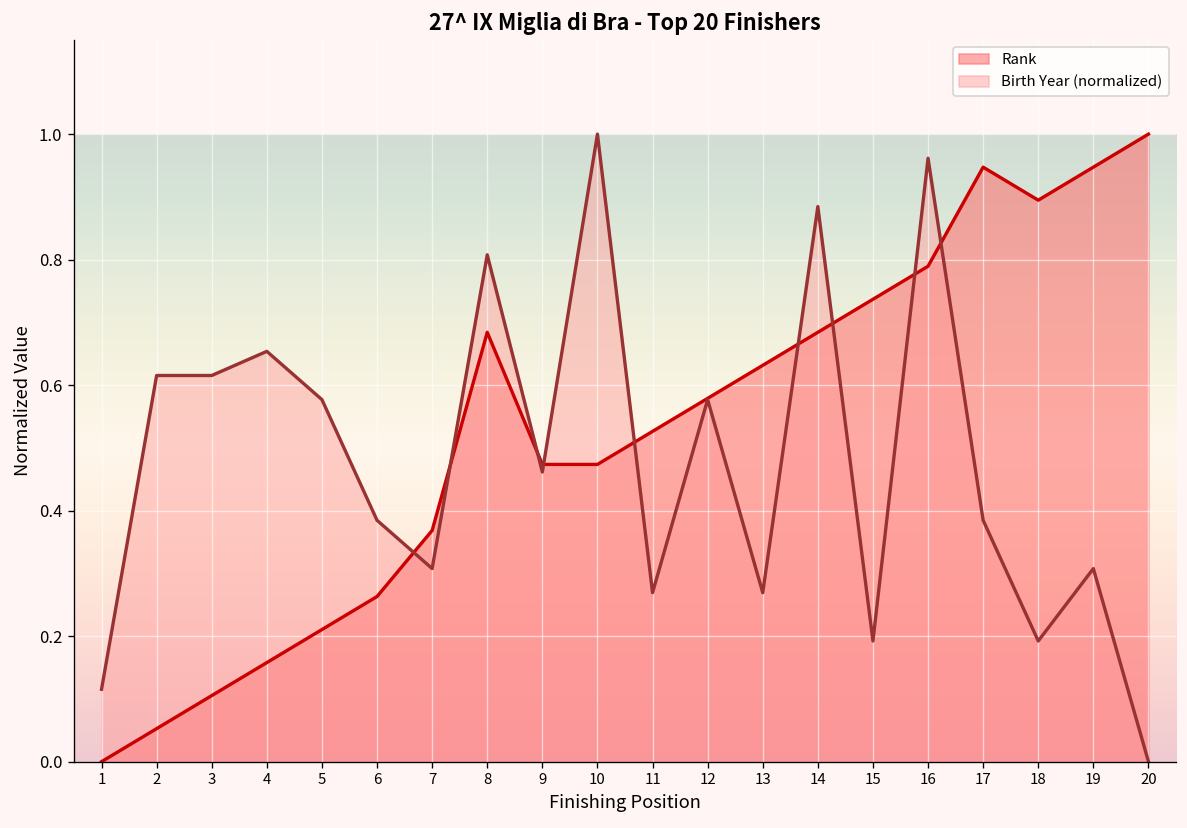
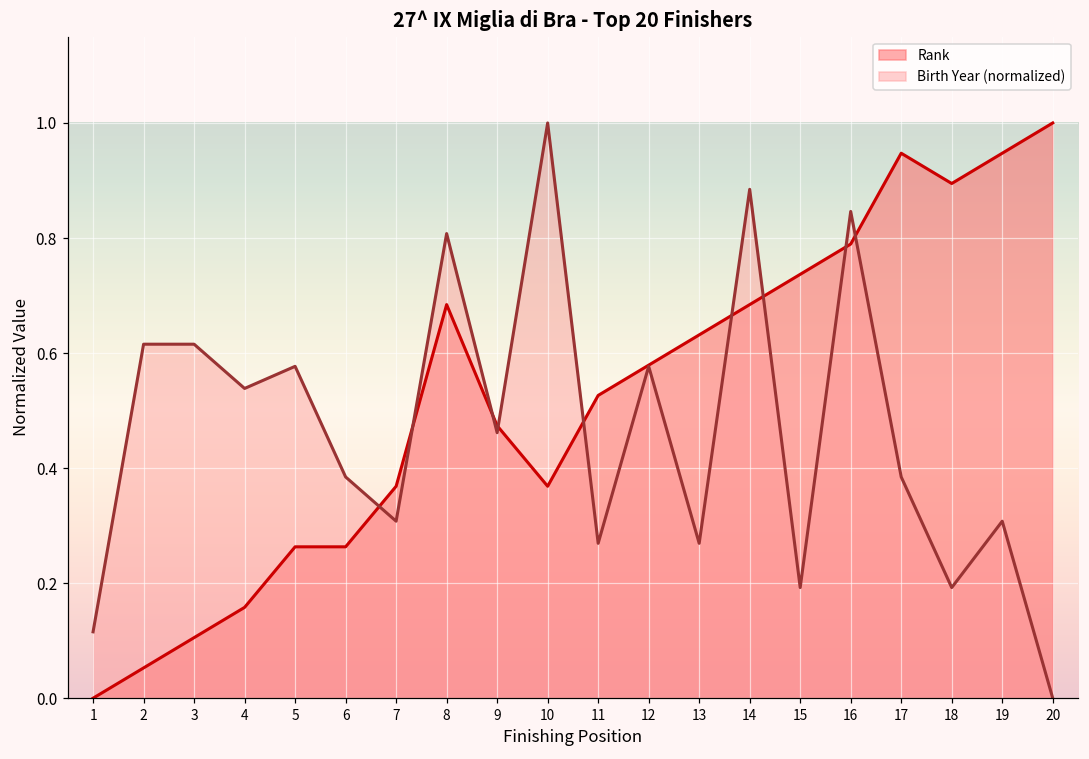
  {
    "Rank": {
      "1": 0.00,
      "2": 0.05,
      "3": 0.11,
      "4": 0.16,
-     "5": 0.21,
+     "5": 0.26,
      "6": 0.26,
      "7": 0.37,
      "8": 0.68,
      "9": 0.47,
-     "10": 0.47,
+     "10": 0.37,
      "11": 0.53,
      "13": 0.63,
      "14": 0.68,
      "15": 0.74,
      "16": 0.79,
      "17": 0.95,
      "18": 0.89,
      "19": 0.95,
      "20": 1.00
    },
    "Birth Year (normalized)": {
      "1": 0.12,
      "2": 0.62,
      "3": 0.62,
-     "4": 0.65,
+     "4": 0.54,
      "5": 0.58,
      "6": 0.38,
      "7": 0.31,
      "8": 0.81,
      "9": 0.46,
      "10": 1.00,
      "11": 0.27,
      "13": 0.27,
      "14": 0.88,
      "15": 0.19,
-     "16": 0.96,
+     "16": 0.85,
      "17": 0.38,
      "18": 0.19,
      "19": 0.31,
      "20": 0.00
    }
  }
